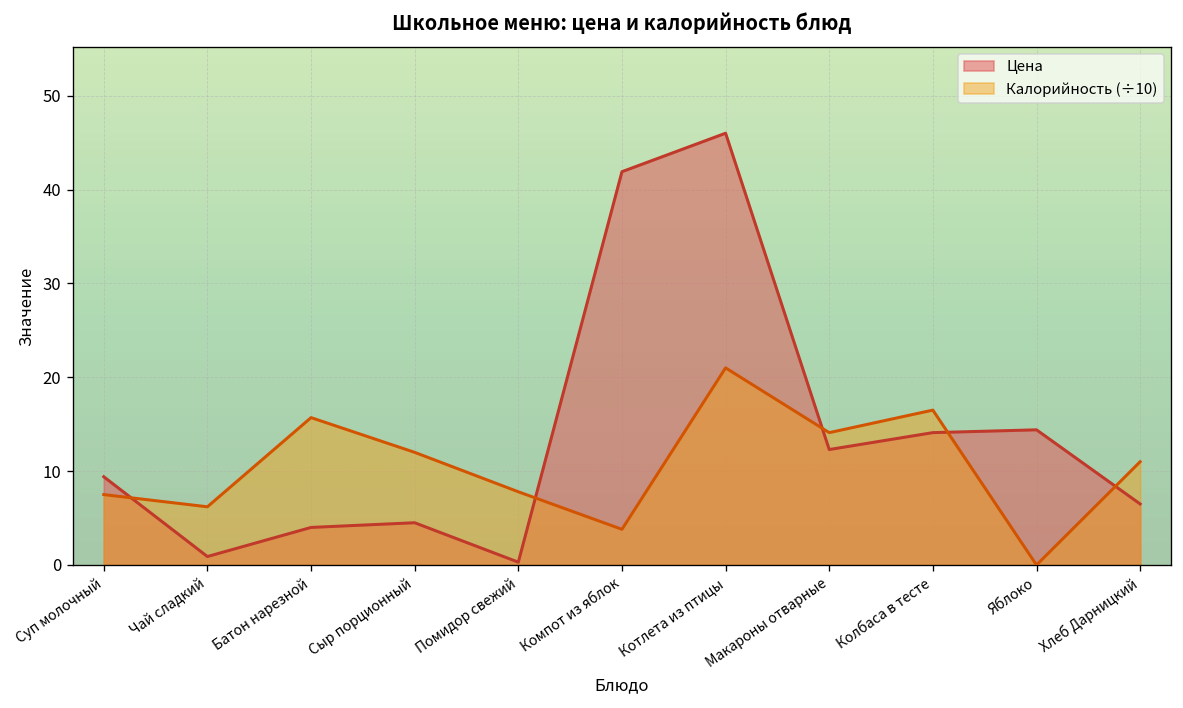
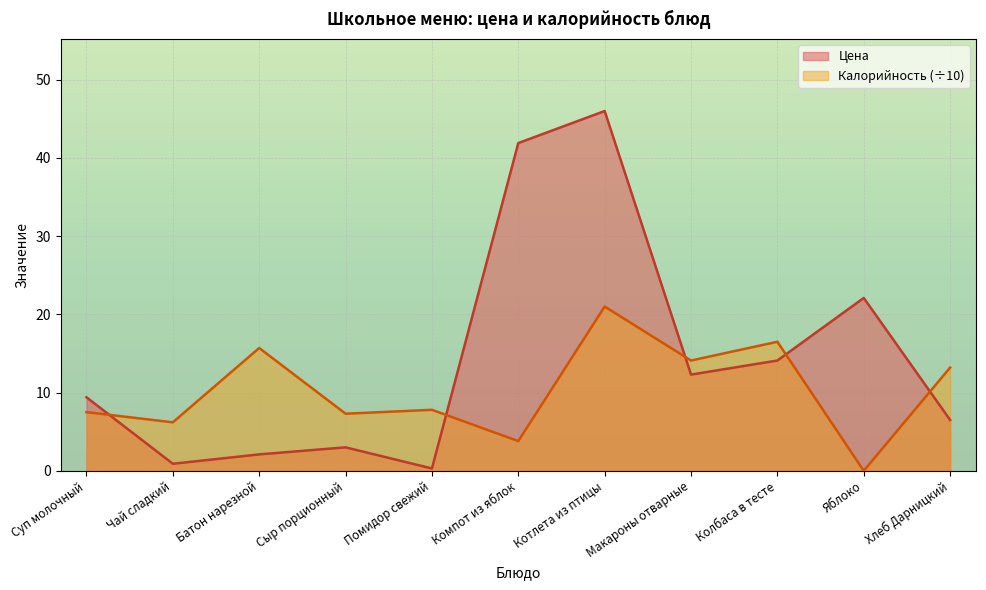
  {
    "Цена": {
      "Суп молочный": 9,
      "Чай сладкий": 1,
-     "Батон нарезной": 4,
-     "Сыр порционный": 5,
+     "Батон нарезной": 2,
+     "Сыр порционный": 3,
      "Помидор свежий": 0,
      "Компот из яблок": 42,
      "Котлета из птицы": 46,
      "Макароны отварные": 12,
      "Колбаса в тесте": 14,
-     "Яблоко": 14,
+     "Яблоко": 22,
      "Хлеб Дарницкий": 7
    },
    "Калорийность (÷10)": {
      "Суп молочный": 8,
      "Чай сладкий": 6,
      "Батон нарезной": 16,
-     "Сыр порционный": 12,
+     "Сыр порционный": 7,
      "Помидор свежий": 8,
      "Компот из яблок": 4,
      "Котлета из птицы": 21,
      "Макароны отварные": 14,
      "Колбаса в тесте": 17,
      "Яблоко": 0,
-     "Хлеб Дарницкий": 11
+     "Хлеб Дарницкий": 13
    }
  }
